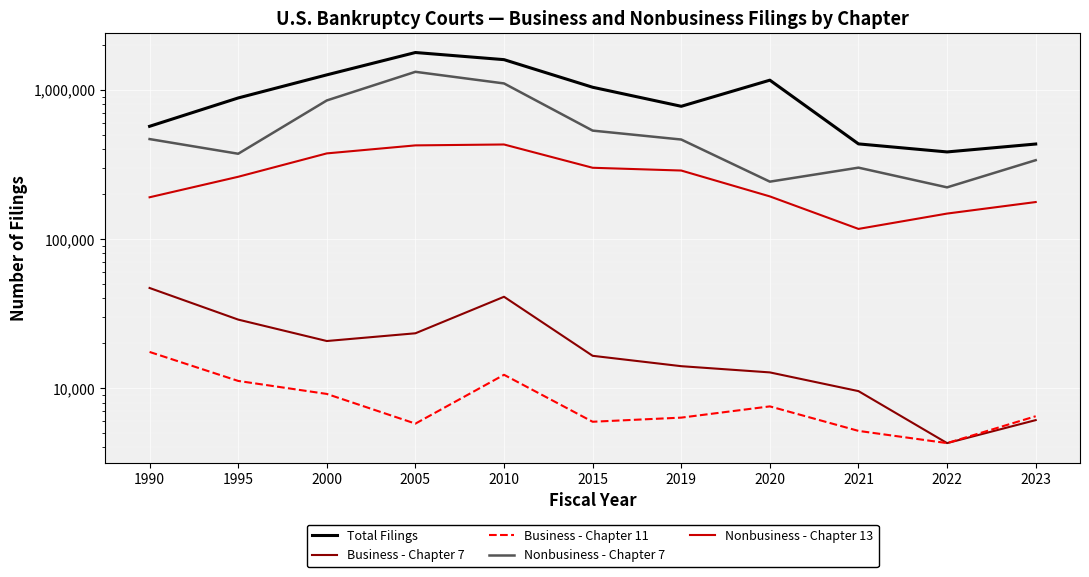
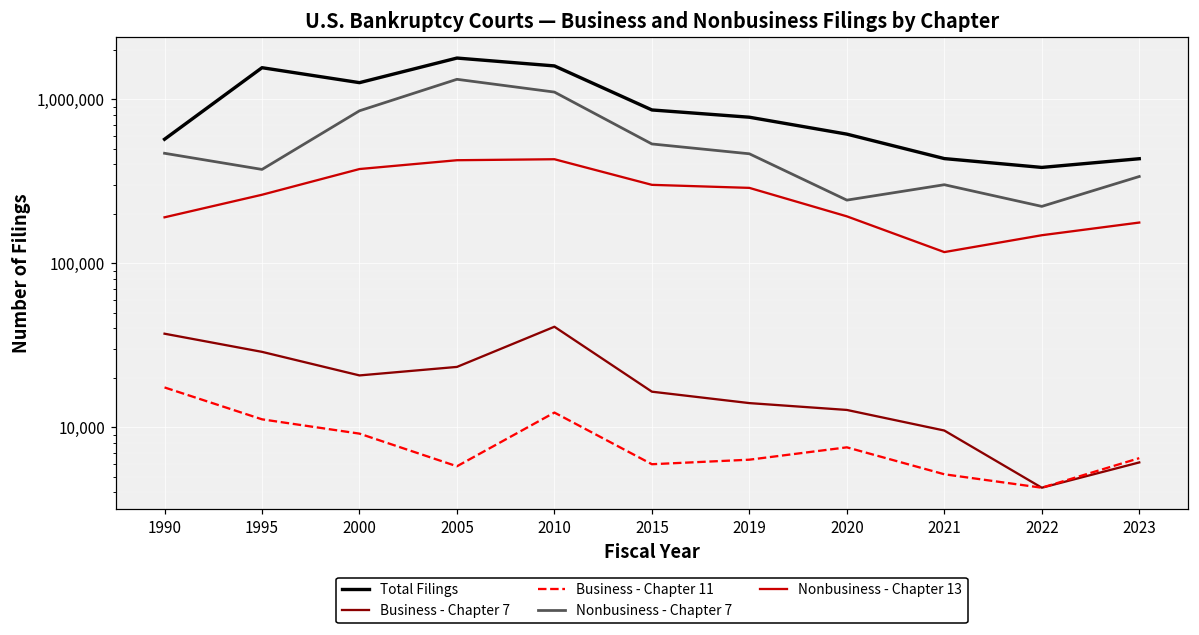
  {
    "Total Filings": {
      "1990": "570,000",
-     "1995": "900,000",
+     "1995": "1,600,000",
      "2000": "1,300,000",
      "2005": "1,800,000",
      "2010": "1,600,000",
-     "2015": "1,000,000",
+     "2015": "900,000",
      "2019": "800,000",
-     "2020": "1,200,000",
+     "2020": "610,000",
      "2021": "430,000",
      "2022": "380,000",
      "2023": "430,000"
    },
    "Business - Chapter 7": {
-     "1990": "47,000",
+     "1990": "37,000",
      "1995": "29,000",
      "2000": "21,000",
      "2005": "23,000",
      "2010": "41,000",
      "2015": "16,000",
      "2019": "14,000",
      "2020": "13,000",
      "2021": "10,000",
      "2023": "6,100"
    },
    "Nonbusiness - Chapter 7": {
      "1990": "470,000",
      "1995": "370,000",
      "2000": "900,000",
      "2005": "1,300,000",
      "2010": "1,100,000",
      "2015": "530,000",
      "2019": "460,000",
      "2020": "240,000",
      "2021": "300,000",
      "2022": "220,000",
      "2023": "340,000"
    }
  }
